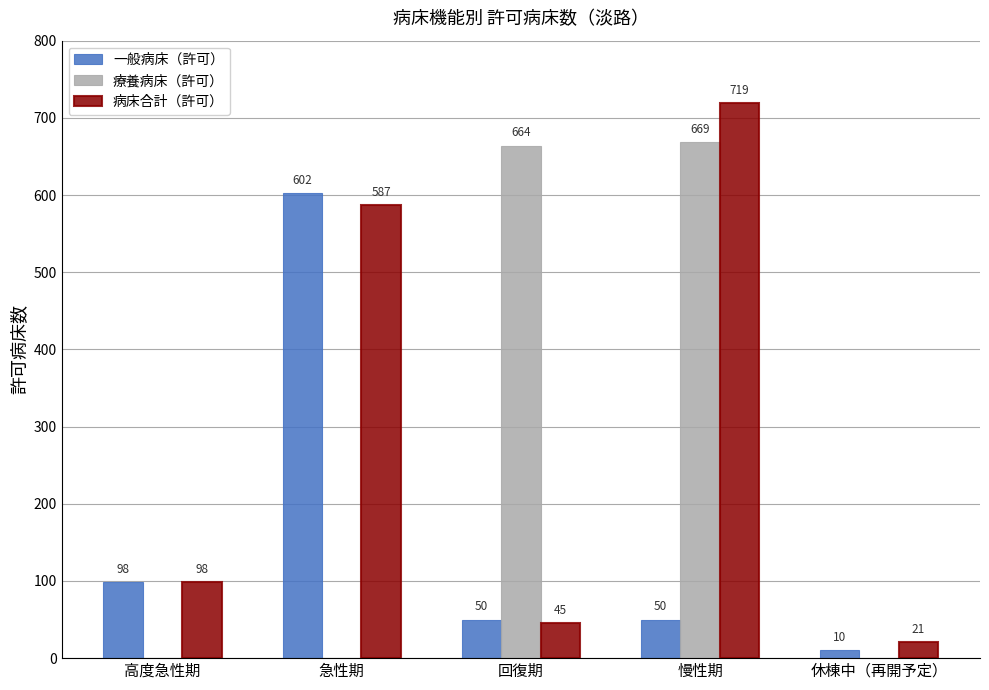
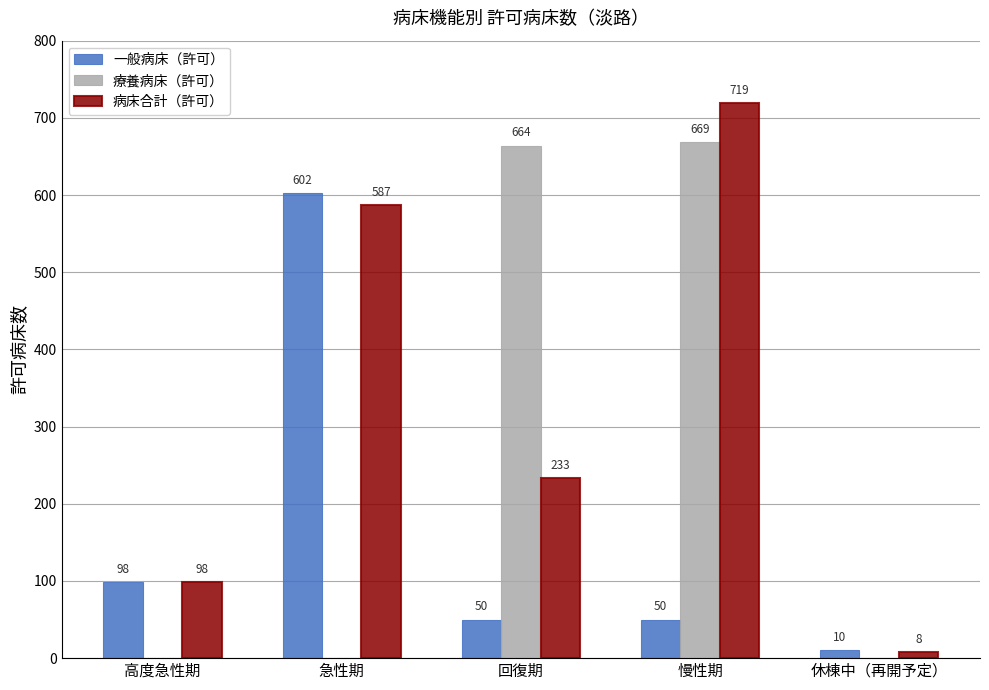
  {
    "一般病床（許可）": {
      "高度急性期": 98,
      "急性期": 602,
      "回復期": 50,
      "慢性期": 50,
      "休棟中（再開予定）": 10
    },
    "療養病床（許可）": {
      "回復期": 664,
      "慢性期": 669
    },
    "病床合計（許可）": {
      "高度急性期": 98,
      "急性期": 587,
-     "回復期": 45,
+     "回復期": 233,
      "慢性期": 719,
-     "休棟中（再開予定）": 21
+     "休棟中（再開予定）": 8
    }
  }
